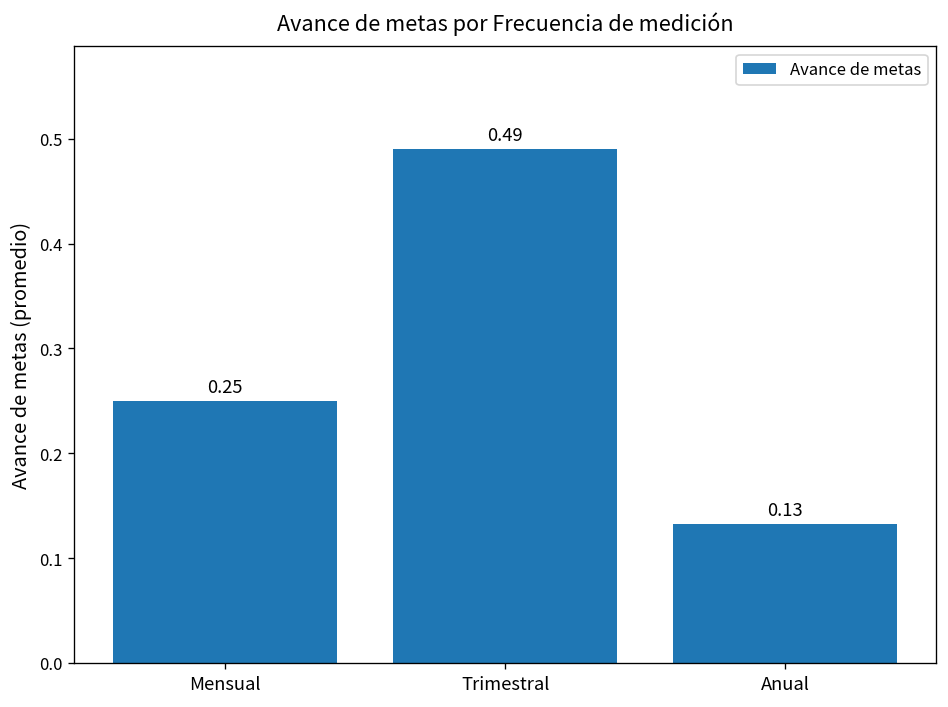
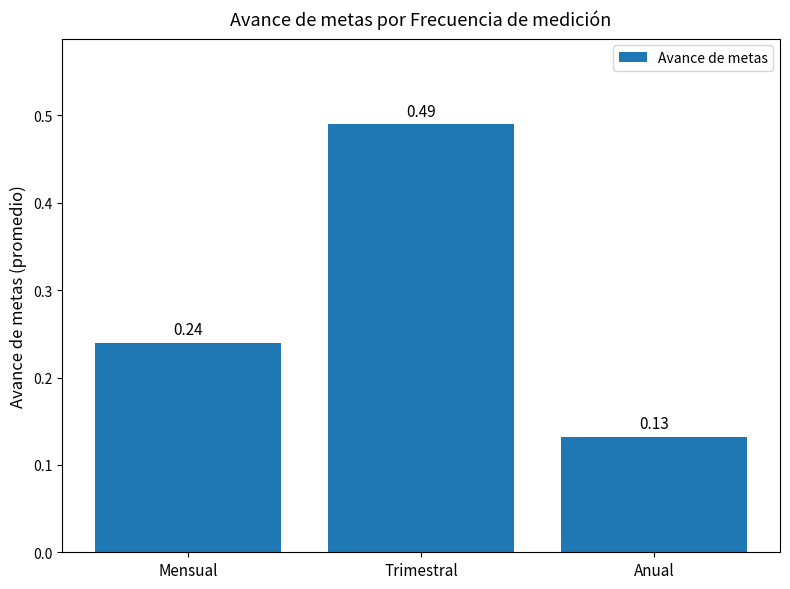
  {
-   "Mensual": 0.25,
+   "Mensual": 0.24,
    "Trimestral": 0.49,
    "Anual": 0.13
  }
